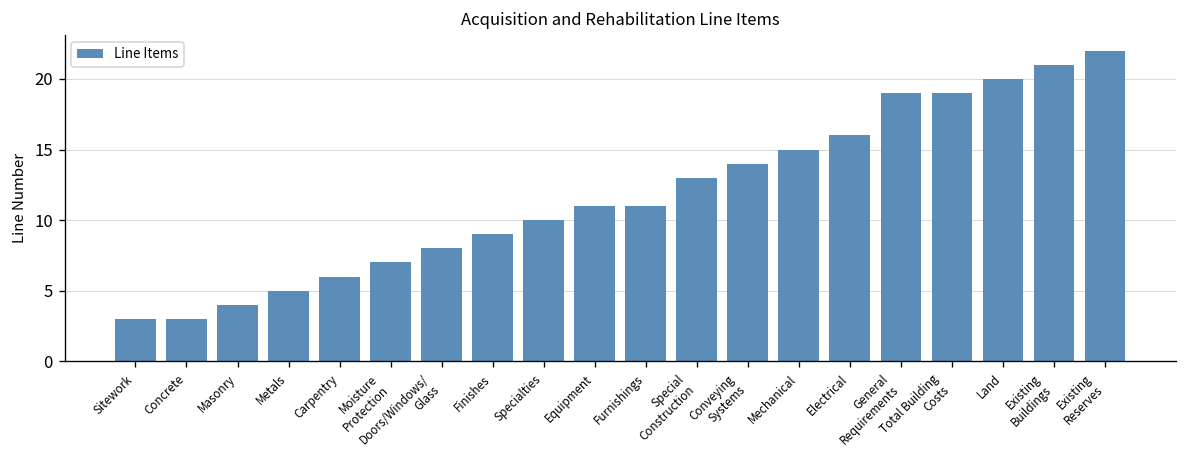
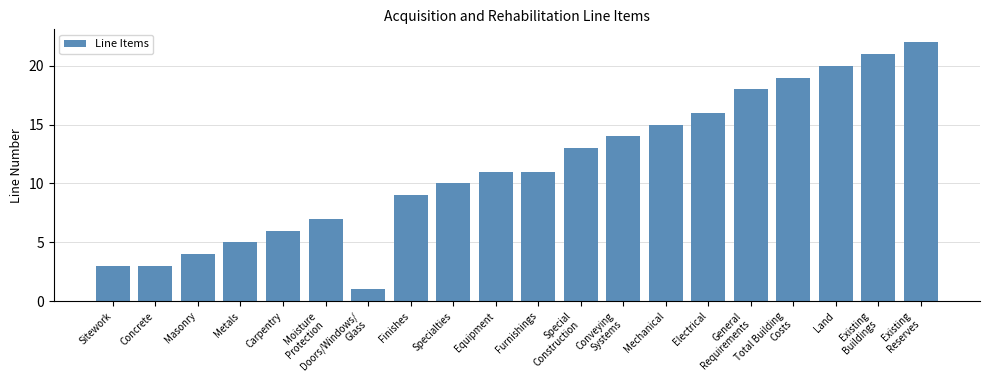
  {
    "Sitework": 3,
    "Concrete": 3,
    "Masonry": 4,
    "Metals": 5,
    "Carpentry": 6,
    "Moisture Protection": 7,
-   "Doors/Windows/ Glass": 8,
+   "Doors/Windows/ Glass": 1,
    "Finishes": 9,
    "Specialties": 10,
    "Equipment": 11,
    "Furnishings": 11,
    "Special Construction": 13,
    "Conveying Systems": 14,
    "Mechanical": 15,
    "Electrical": 16,
-   "General Requirements": 19,
+   "General Requirements": 18,
    "Total Building Costs": 19,
    "Land": 20,
    "Existing Buildings": 21,
    "Existing Reserves": 22
  }
